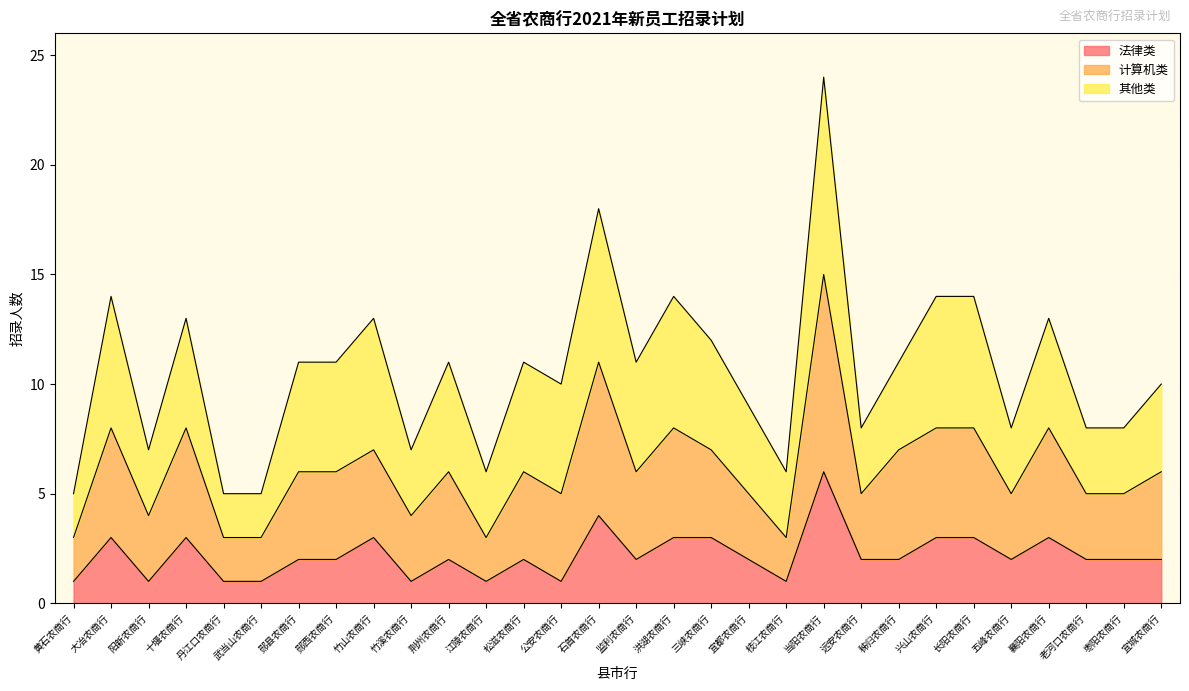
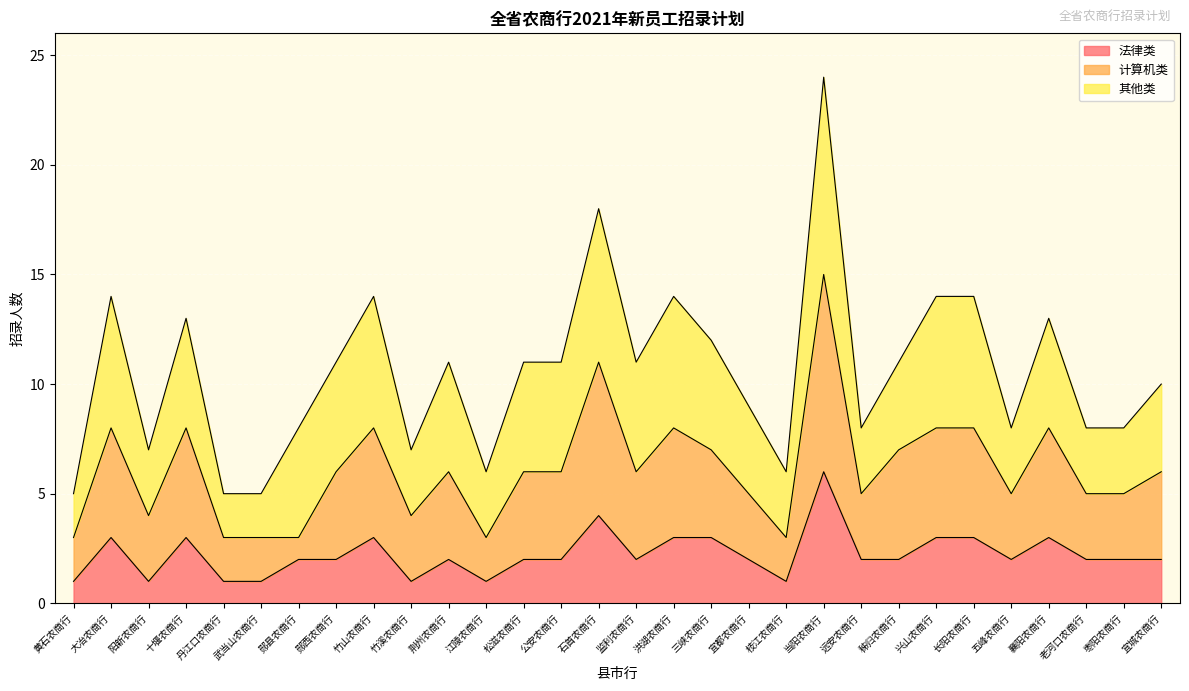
  {
    "法律类": {
      "黄石农商行": 1,
      "大冶农商行": 3,
      "阳新农商行": 1,
      "十堰农商行": 3,
      "丹江口农商行": 1,
      "武当山农商行": 1,
      "郧县农商行": 2,
      "郧西农商行": 2,
      "竹山农商行": 3,
      "竹溪农商行": 1,
      "荆州农商行": 2,
      "江陵农商行": 1,
      "松滋农商行": 2,
-     "公安农商行": 1,
+     "公安农商行": 2,
      "石首农商行": 4,
      "监利农商行": 2,
      "洪湖农商行": 3,
      "三峡农商行": 3,
      "宜都农商行": 2,
      "枝江农商行": 1,
      "当阳农商行": 6,
      "远安农商行": 2,
      "秭归农商行": 2,
      "兴山农商行": 3,
      "长阳农商行": 3,
      "五峰农商行": 2,
      "襄阳农商行": 3,
      "老河口农商行": 2,
      "枣阳农商行": 2,
      "宜城农商行": 2
    },
    "计算机类": {
      "黄石农商行": 2,
      "大冶农商行": 5,
      "阳新农商行": 3,
      "十堰农商行": 5,
      "丹江口农商行": 2,
      "武当山农商行": 2,
-     "郧县农商行": 4,
+     "郧县农商行": 1,
      "郧西农商行": 4,
-     "竹山农商行": 4,
+     "竹山农商行": 5,
      "竹溪农商行": 3,
      "荆州农商行": 4,
      "江陵农商行": 2,
      "松滋农商行": 4,
      "公安农商行": 4,
      "石首农商行": 7,
      "监利农商行": 4,
      "洪湖农商行": 5,
      "三峡农商行": 4,
      "宜都农商行": 3,
      "枝江农商行": 2,
      "当阳农商行": 9,
      "远安农商行": 3,
      "秭归农商行": 5,
      "兴山农商行": 5,
      "长阳农商行": 5,
      "五峰农商行": 3,
      "襄阳农商行": 5,
      "老河口农商行": 3,
      "枣阳农商行": 3,
      "宜城农商行": 4
    },
    "其他类": {
      "黄石农商行": 2,
      "大冶农商行": 6,
      "阳新农商行": 3,
      "十堰农商行": 5,
      "丹江口农商行": 2,
      "武当山农商行": 2,
      "郧县农商行": 5,
      "郧西农商行": 5,
      "竹山农商行": 6,
      "竹溪农商行": 3,
      "荆州农商行": 5,
      "江陵农商行": 3,
      "松滋农商行": 5,
      "公安农商行": 5,
      "石首农商行": 7,
      "监利农商行": 5,
      "洪湖农商行": 6,
      "三峡农商行": 5,
      "宜都农商行": 4,
      "枝江农商行": 3,
      "当阳农商行": 9,
      "远安农商行": 3,
      "秭归农商行": 4,
      "兴山农商行": 6,
      "长阳农商行": 6,
      "五峰农商行": 3,
      "襄阳农商行": 5,
      "老河口农商行": 3,
      "枣阳农商行": 3,
      "宜城农商行": 4
    }
  }
